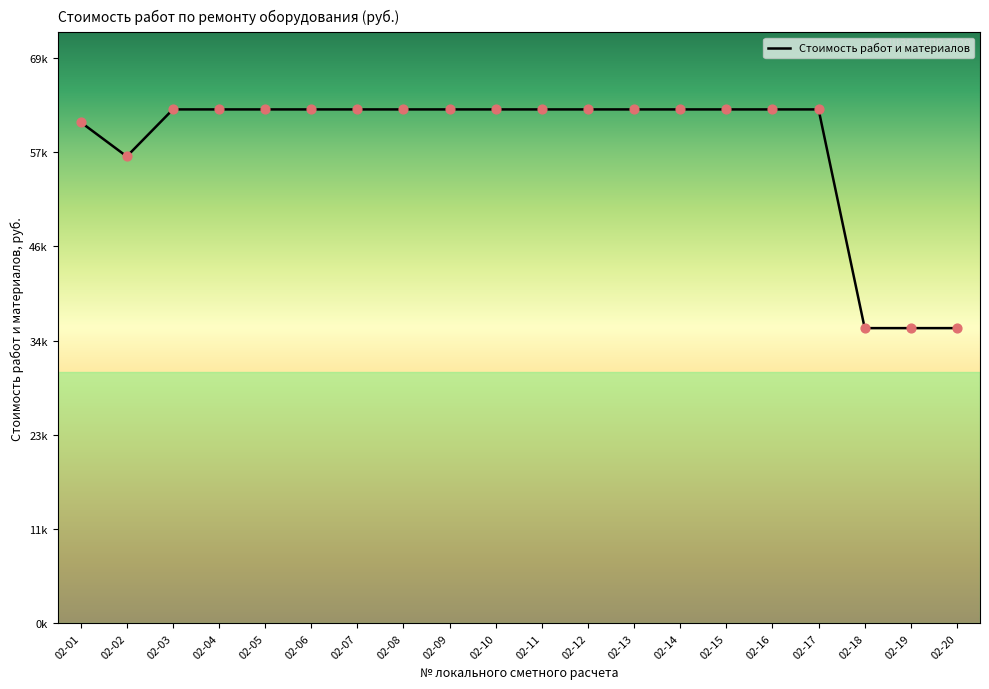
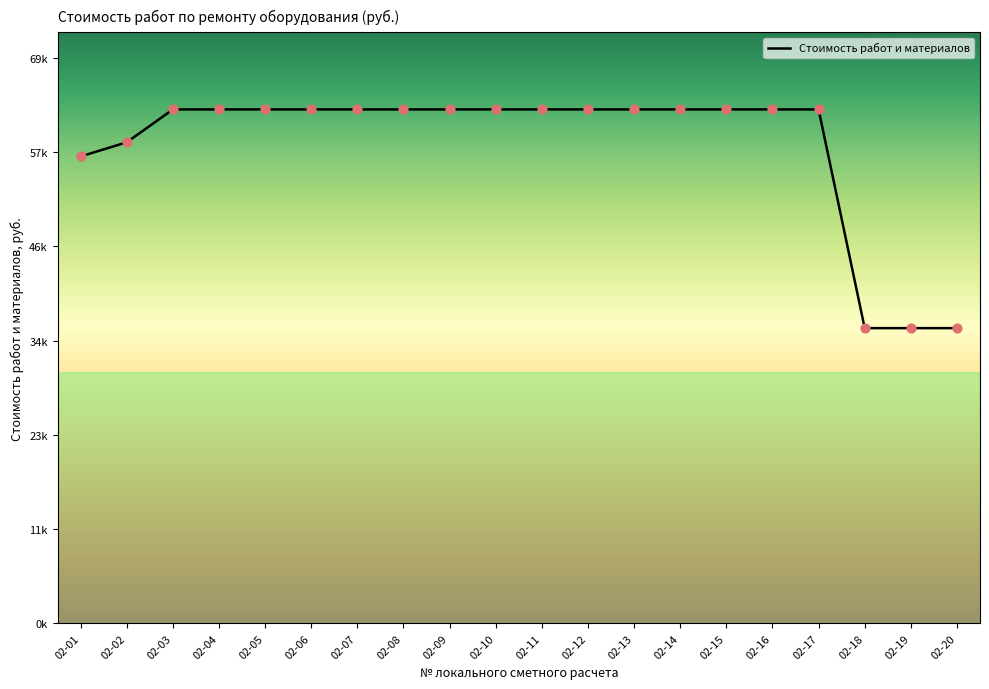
  {
-   "02-01": 61000,
-   "02-02": 57000,
+   "02-01": 57000,
+   "02-02": 59000,
    "02-03": 63000,
    "02-04": 63000,
    "02-05": 63000,
    "02-06": 63000,
    "02-07": 63000,
    "02-08": 63000,
    "02-09": 63000,
    "02-10": 63000,
    "02-11": 63000,
    "02-12": 63000,
    "02-13": 63000,
    "02-14": 63000,
    "02-15": 63000,
    "02-16": 63000,
    "02-17": 63000,
    "02-18": 36000,
    "02-19": 36000,
    "02-20": 36000
  }
